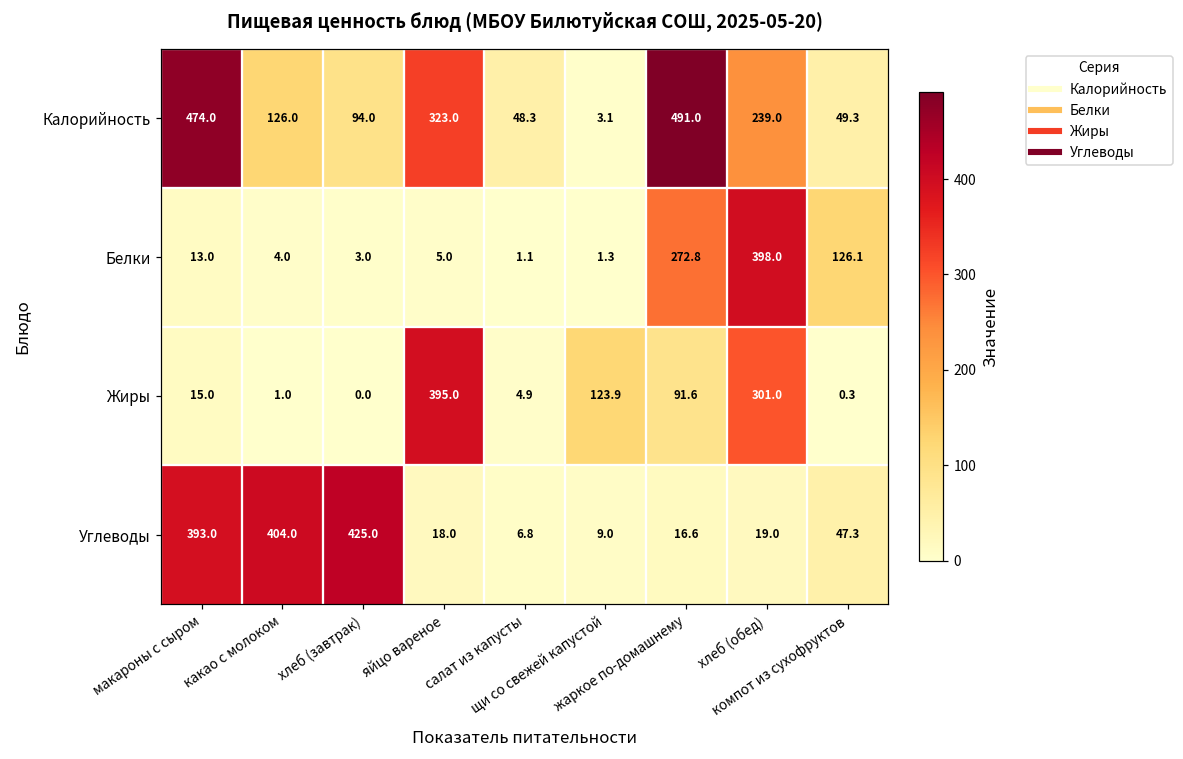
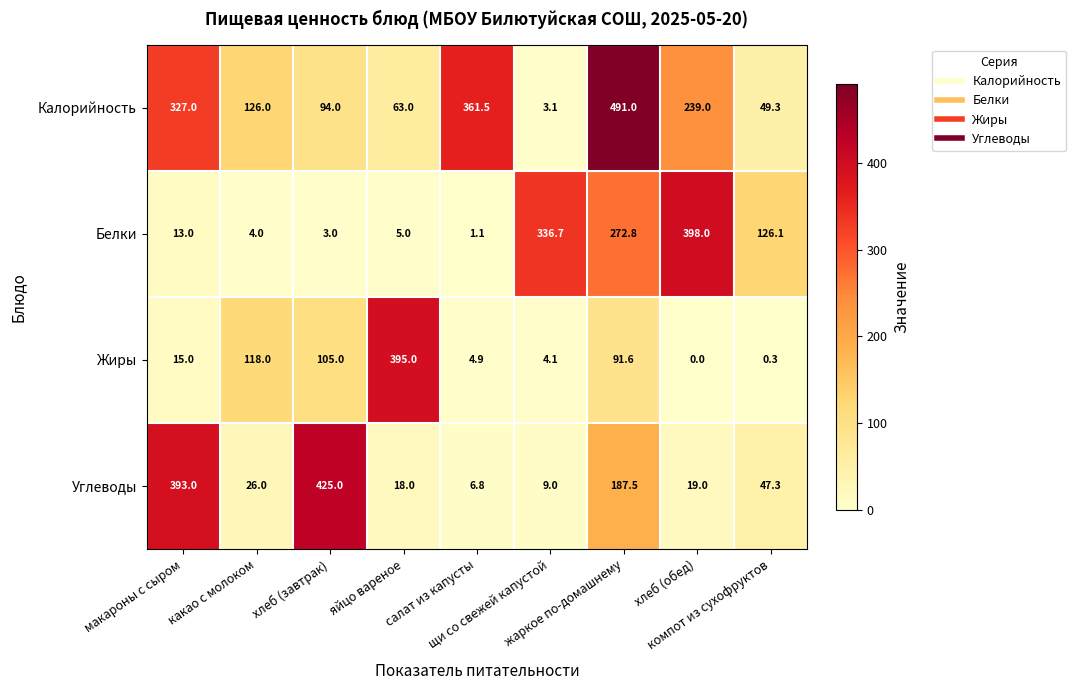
  {
    "Калорийность": {
-     "макароны с сыром": 474.0,
+     "макароны с сыром": 327.0,
      "какао с молоком": 126.0,
      "хлеб (завтрак)": 94.0,
-     "яйцо вареное": 323.0,
-     "салат из капусты": 48.3,
+     "яйцо вареное": 63.0,
+     "салат из капусты": 361.5,
      "щи со свежей капустой": 3.1,
      "жаркое по-домашнему": 491.0,
      "хлеб (обед)": 239.0,
      "компот из сухофруктов": 49.3
    },
    "Белки": {
      "макароны с сыром": 13.0,
      "какао с молоком": 4.0,
      "хлеб (завтрак)": 3.0,
      "яйцо вареное": 5.0,
      "салат из капусты": 1.1,
-     "щи со свежей капустой": 1.3,
+     "щи со свежей капустой": 336.7,
      "жаркое по-домашнему": 272.8,
      "хлеб (обед)": 398.0,
      "компот из сухофруктов": 126.1
    },
    "Жиры": {
      "макароны с сыром": 15.0,
-     "какао с молоком": 1.0,
-     "хлеб (завтрак)": 0.0,
+     "какао с молоком": 118.0,
+     "хлеб (завтрак)": 105.0,
      "яйцо вареное": 395.0,
      "салат из капусты": 4.9,
-     "щи со свежей капустой": 123.9,
+     "щи со свежей капустой": 4.1,
      "жаркое по-домашнему": 91.6,
-     "хлеб (обед)": 301.0,
+     "хлеб (обед)": 0.0,
      "компот из сухофруктов": 0.3
    },
    "Углеводы": {
      "макароны с сыром": 393.0,
-     "какао с молоком": 404.0,
+     "какао с молоком": 26.0,
      "хлеб (завтрак)": 425.0,
      "яйцо вареное": 18.0,
      "салат из капусты": 6.8,
      "щи со свежей капустой": 9.0,
-     "жаркое по-домашнему": 16.6,
+     "жаркое по-домашнему": 187.5,
      "хлеб (обед)": 19.0,
      "компот из сухофруктов": 47.3
    }
  }
